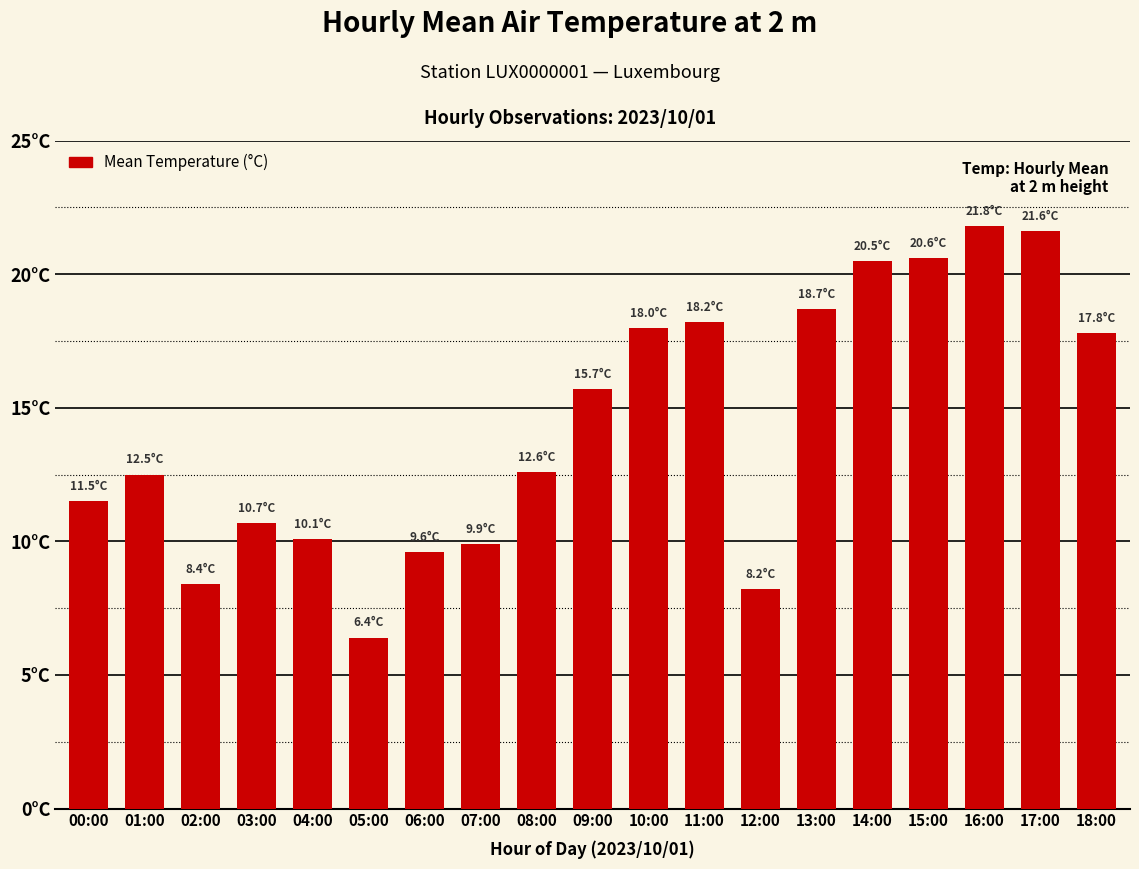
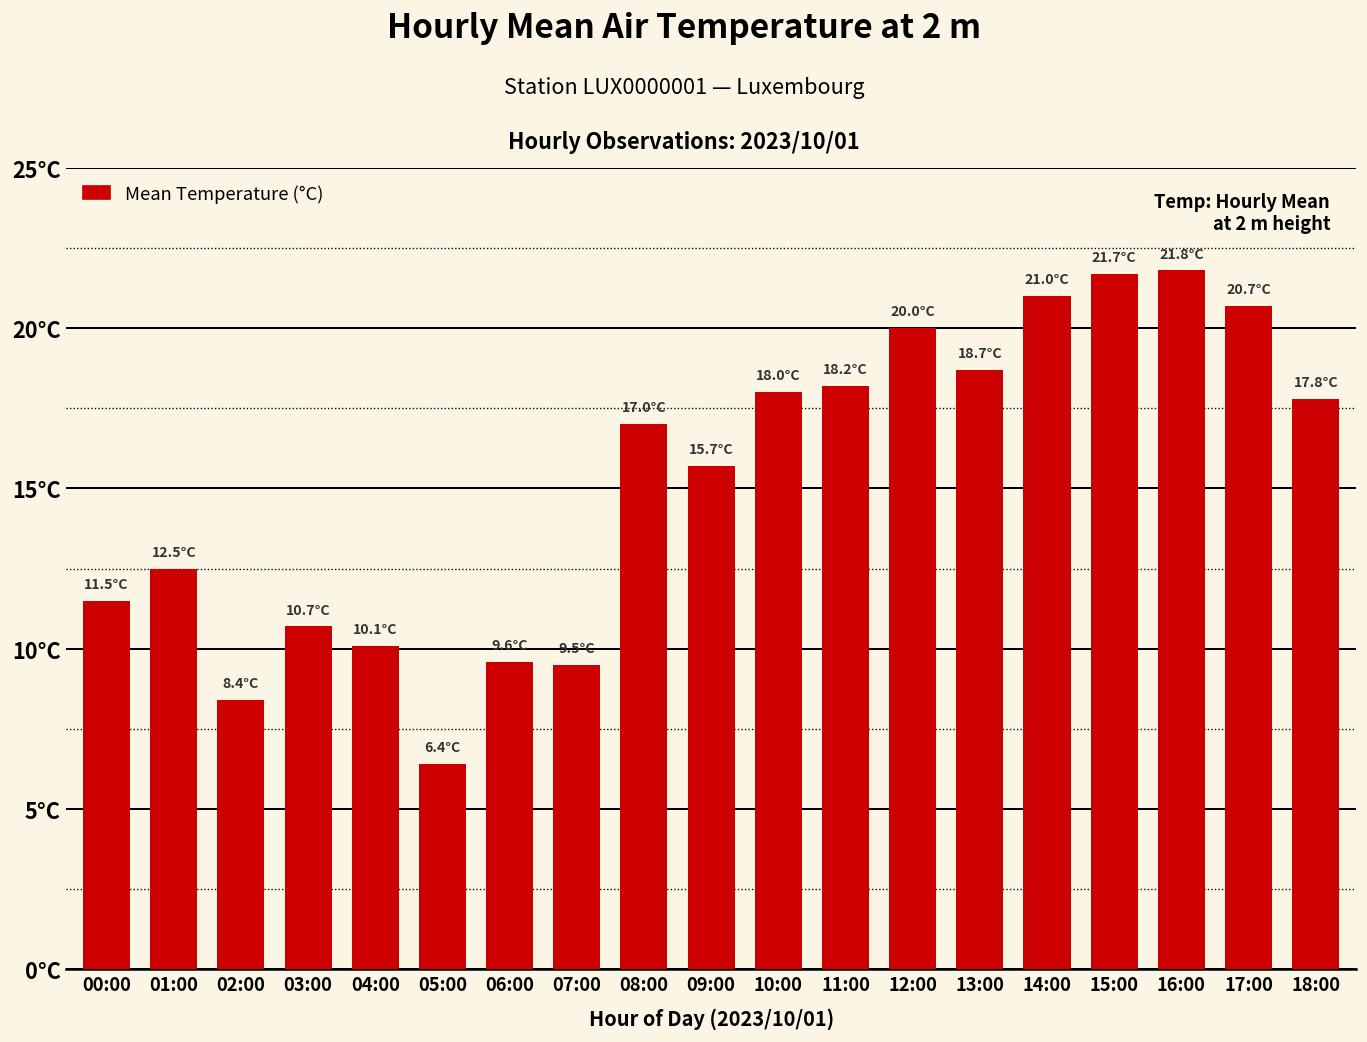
  {
    "00:00": "11.5°C",
    "01:00": "12.5°C",
    "02:00": "8.4°C",
    "03:00": "10.7°C",
    "04:00": "10.1°C",
    "05:00": "6.4°C",
    "06:00": "9.6°C",
-   "07:00": "9.9°C",
-   "08:00": "12.6°C",
+   "07:00": "9.5°C",
+   "08:00": "17.0°C",
    "09:00": "15.7°C",
    "10:00": "18.0°C",
    "11:00": "18.2°C",
-   "12:00": "8.2°C",
+   "12:00": "20.0°C",
    "13:00": "18.7°C",
-   "14:00": "20.5°C",
-   "15:00": "20.6°C",
+   "14:00": "21.0°C",
+   "15:00": "21.7°C",
    "16:00": "21.8°C",
-   "17:00": "21.6°C",
+   "17:00": "20.7°C",
    "18:00": "17.8°C"
  }
